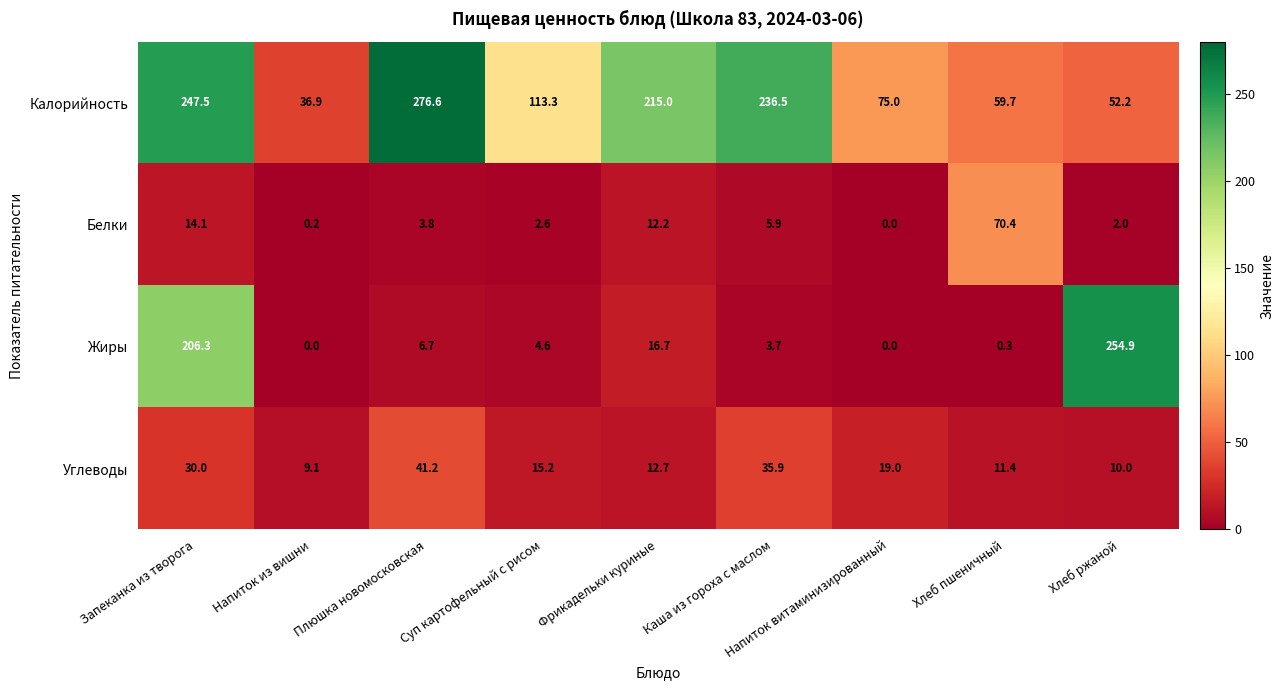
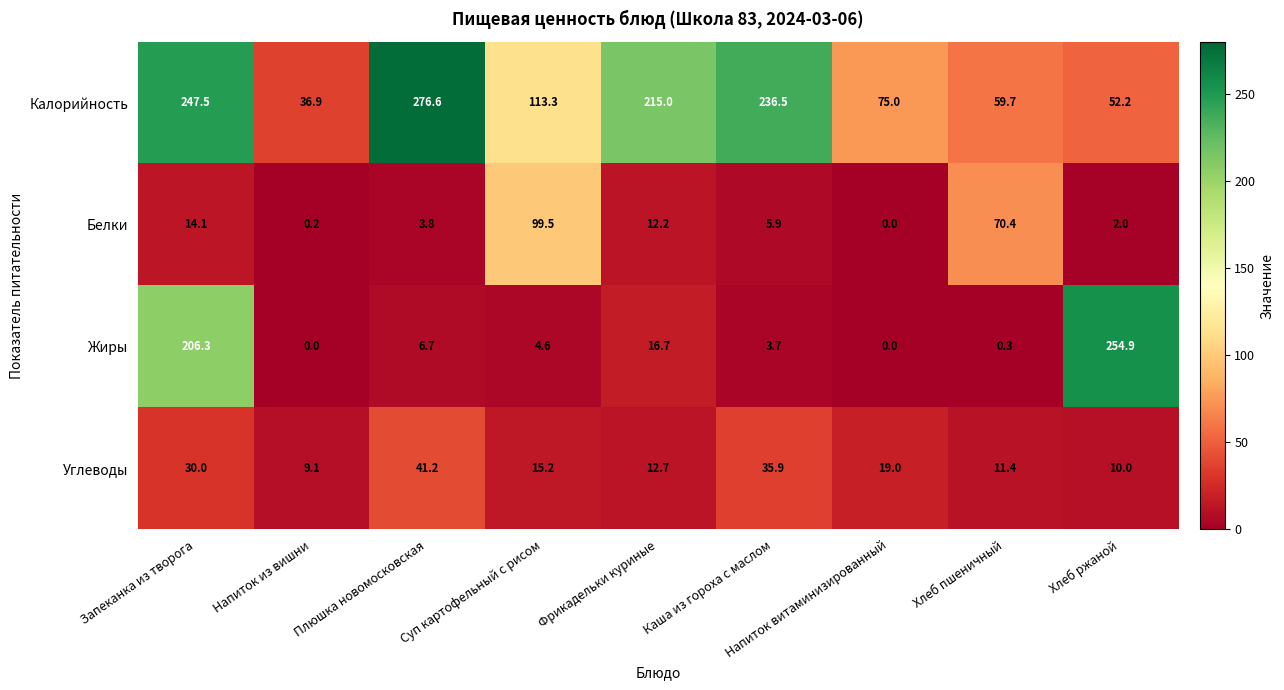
  {
    "Калорийность": {
      "Запеканка из творога": 247.5,
      "Напиток из вишни": 36.9,
      "Плюшка новомосковская": 276.6,
      "Суп картофельный с рисом": 113.3,
      "Фрикадельки куриные": 215.0,
      "Каша из гороха с маслом": 236.5,
      "Напиток витаминизированный": 75.0,
      "Хлеб пшеничный": 59.7,
      "Хлеб ржаной": 52.2
    },
    "Белки": {
      "Запеканка из творога": 14.1,
      "Напиток из вишни": 0.2,
      "Плюшка новомосковская": 3.8,
-     "Суп картофельный с рисом": 2.6,
+     "Суп картофельный с рисом": 99.5,
      "Фрикадельки куриные": 12.2,
      "Каша из гороха с маслом": 5.9,
      "Напиток витаминизированный": 0.0,
      "Хлеб пшеничный": 70.4,
      "Хлеб ржаной": 2.0
    },
    "Жиры": {
      "Запеканка из творога": 206.3,
      "Напиток из вишни": 0.0,
      "Плюшка новомосковская": 6.7,
      "Суп картофельный с рисом": 4.6,
      "Фрикадельки куриные": 16.7,
      "Каша из гороха с маслом": 3.7,
      "Напиток витаминизированный": 0.0,
      "Хлеб пшеничный": 0.3,
      "Хлеб ржаной": 254.9
    },
    "Углеводы": {
      "Запеканка из творога": 30.0,
      "Напиток из вишни": 9.1,
      "Плюшка новомосковская": 41.2,
      "Суп картофельный с рисом": 15.2,
      "Фрикадельки куриные": 12.7,
      "Каша из гороха с маслом": 35.9,
      "Напиток витаминизированный": 19.0,
      "Хлеб пшеничный": 11.4,
      "Хлеб ржаной": 10.0
    }
  }
